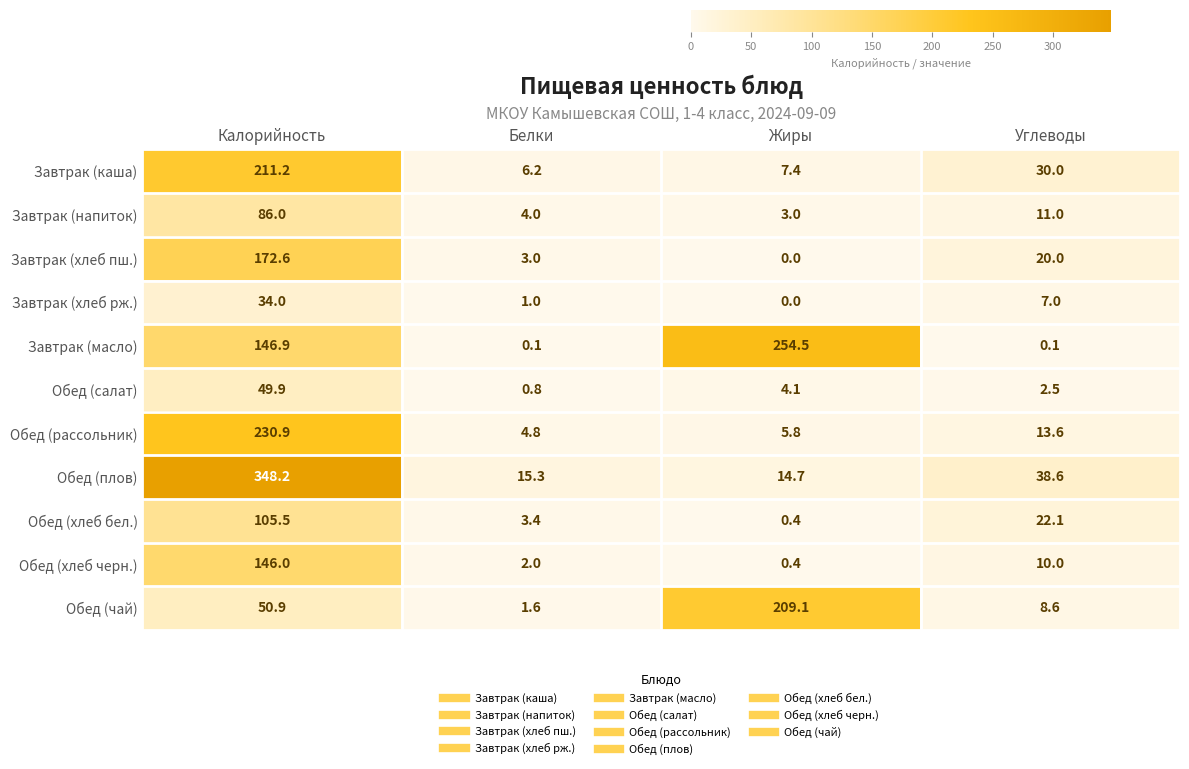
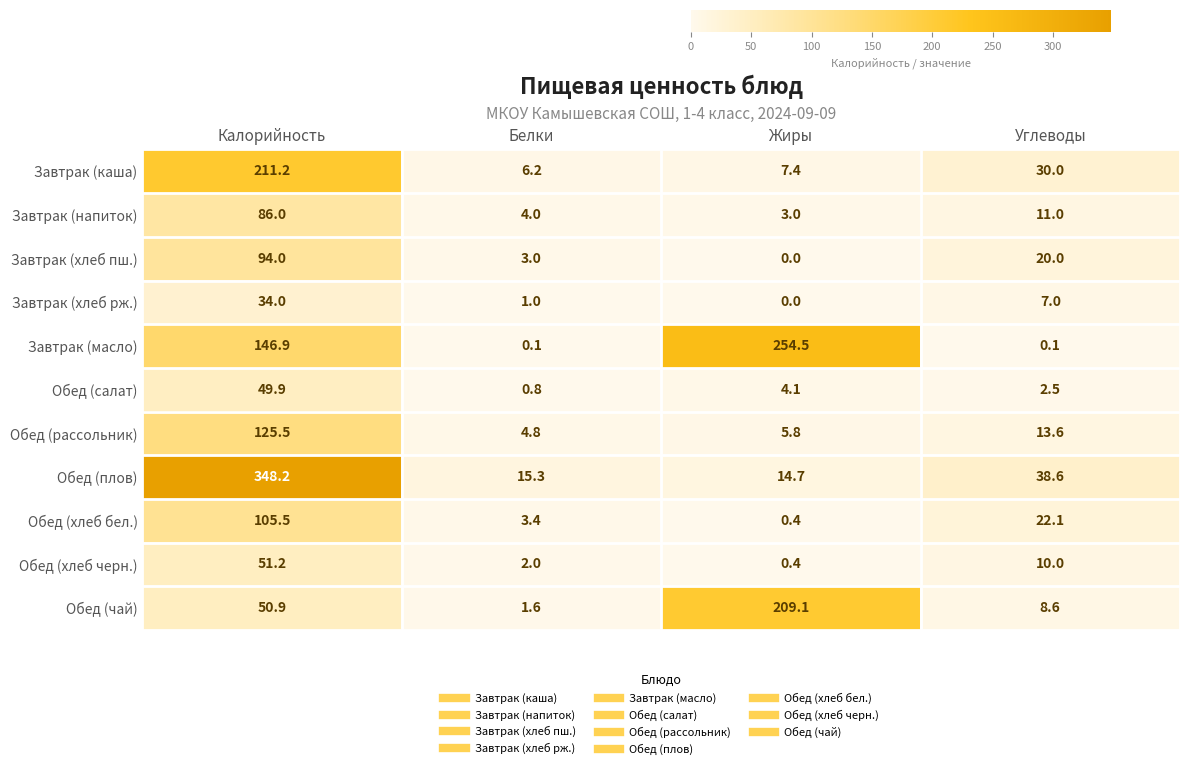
  {
    "Завтрак (каша)": {
      "Калорийность": 211.2,
      "Белки": 6.2,
      "Жиры": 7.4,
      "Углеводы": 30.0
    },
    "Завтрак (напиток)": {
      "Калорийность": 86.0,
      "Белки": 4.0,
      "Жиры": 3.0,
      "Углеводы": 11.0
    },
    "Завтрак (хлеб пш.)": {
-     "Калорийность": 172.6,
+     "Калорийность": 94.0,
      "Белки": 3.0,
      "Жиры": 0.0,
      "Углеводы": 20.0
    },
    "Завтрак (хлеб рж.)": {
      "Калорийность": 34.0,
      "Белки": 1.0,
      "Жиры": 0.0,
      "Углеводы": 7.0
    },
    "Завтрак (масло)": {
      "Калорийность": 146.9,
      "Белки": 0.1,
      "Жиры": 254.5,
      "Углеводы": 0.1
    },
    "Обед (салат)": {
      "Калорийность": 49.9,
      "Белки": 0.8,
      "Жиры": 4.1,
      "Углеводы": 2.5
    },
    "Обед (рассольник)": {
-     "Калорийность": 230.9,
+     "Калорийность": 125.5,
      "Белки": 4.8,
      "Жиры": 5.8,
      "Углеводы": 13.6
    },
    "Обед (плов)": {
      "Калорийность": 348.2,
      "Белки": 15.3,
      "Жиры": 14.7,
      "Углеводы": 38.6
    },
    "Обед (хлеб бел.)": {
      "Калорийность": 105.5,
      "Белки": 3.4,
      "Жиры": 0.4,
      "Углеводы": 22.1
    },
    "Обед (хлеб черн.)": {
-     "Калорийность": 146.0,
+     "Калорийность": 51.2,
      "Белки": 2.0,
      "Жиры": 0.4,
      "Углеводы": 10.0
    },
    "Обед (чай)": {
      "Калорийность": 50.9,
      "Белки": 1.6,
      "Жиры": 209.1,
      "Углеводы": 8.6
    }
  }
